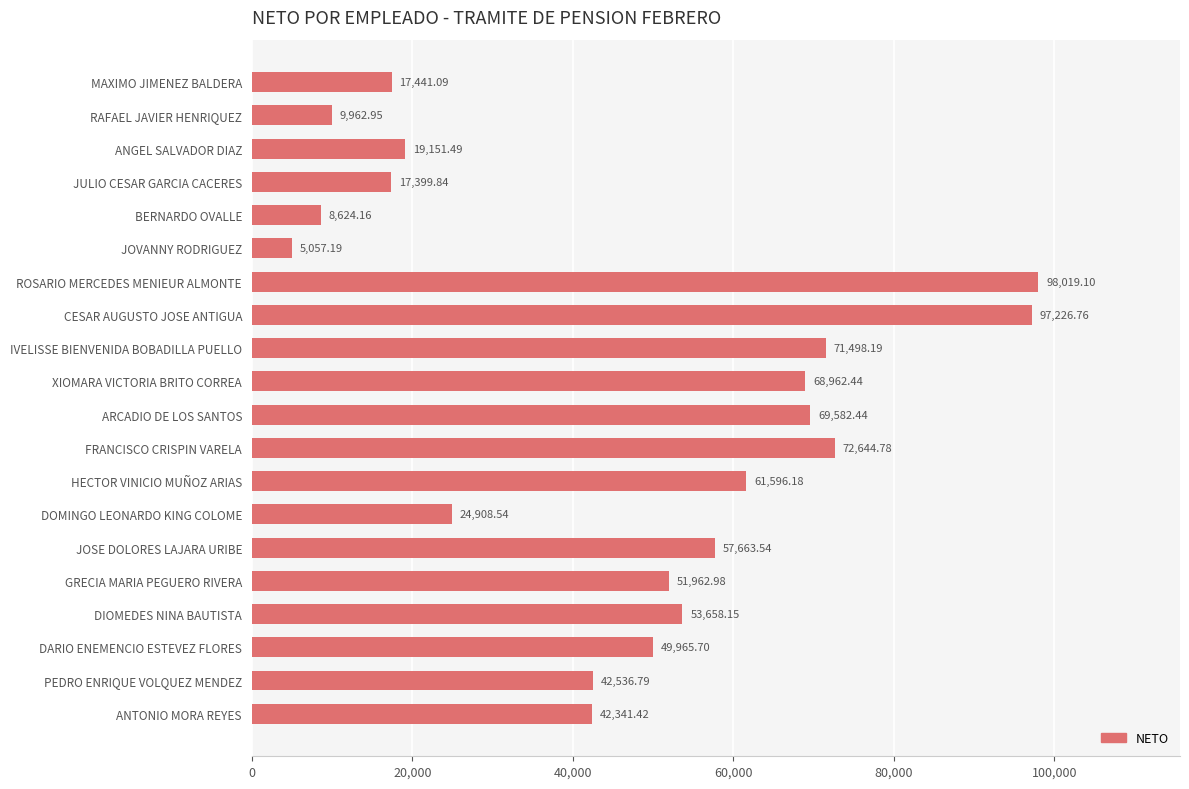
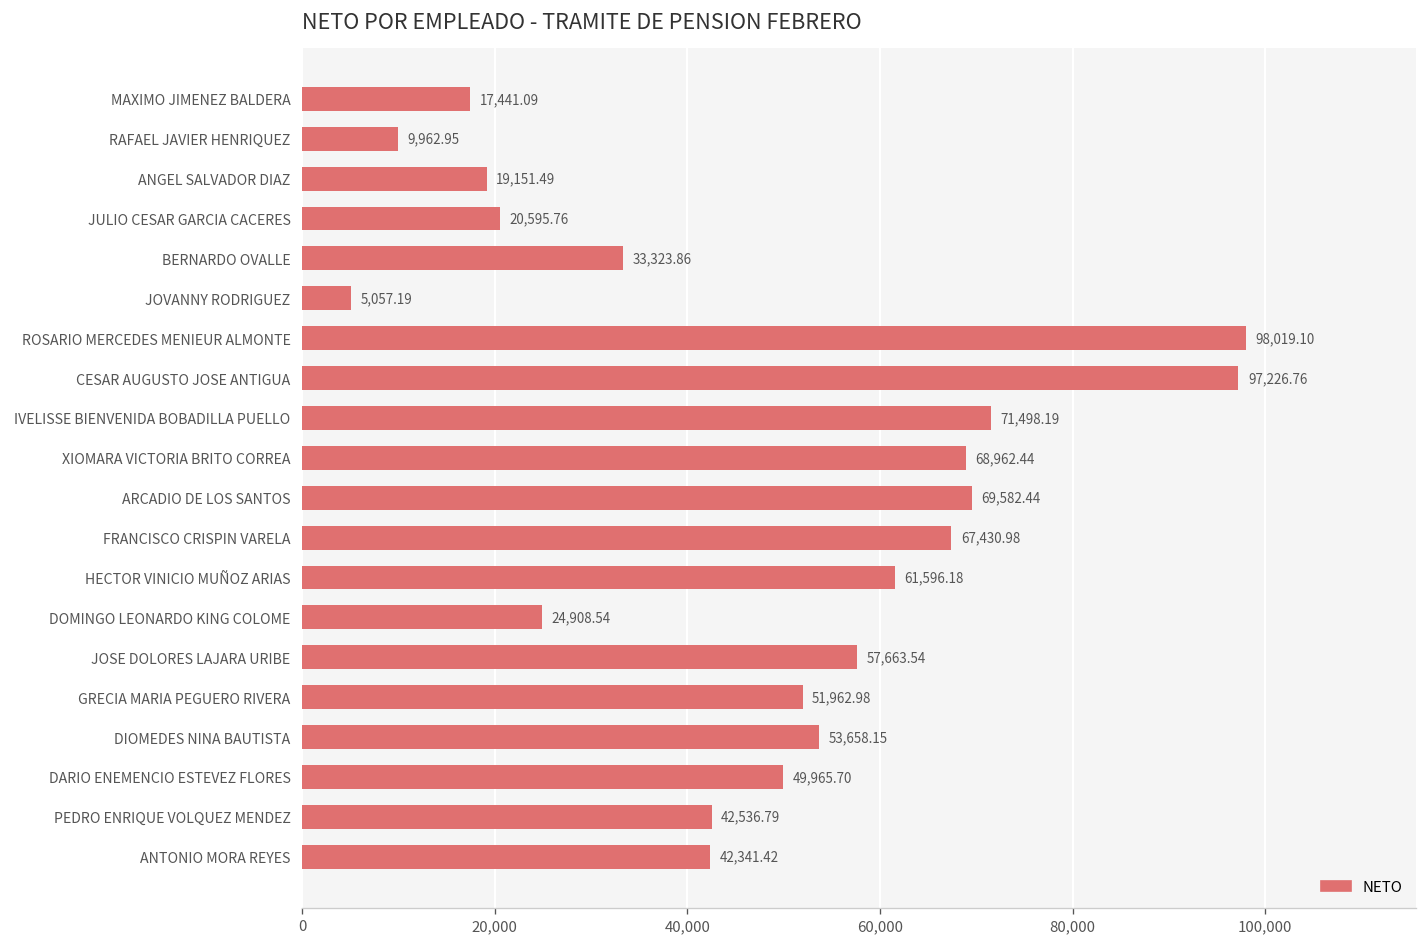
  {
    "MAXIMO JIMENEZ BALDERA": "17,441.09",
    "RAFAEL JAVIER HENRIQUEZ": "9,962.95",
    "ANGEL SALVADOR DIAZ": "19,151.49",
-   "JULIO CESAR GARCIA CACERES": "17,399.84",
-   "BERNARDO OVALLE": "8,624.16",
+   "JULIO CESAR GARCIA CACERES": "20,595.76",
+   "BERNARDO OVALLE": "33,323.86",
    "JOVANNY RODRIGUEZ": "5,057.19",
    "ROSARIO MERCEDES MENIEUR ALMONTE": "98,019.10",
    "CESAR AUGUSTO JOSE ANTIGUA": "97,226.76",
    "IVELISSE BIENVENIDA BOBADILLA PUELLO": "71,498.19",
    "XIOMARA VICTORIA BRITO CORREA": "68,962.44",
    "ARCADIO DE LOS SANTOS": "69,582.44",
-   "FRANCISCO CRISPIN VARELA": "72,644.78",
+   "FRANCISCO CRISPIN VARELA": "67,430.98",
    "HECTOR VINICIO MUÑOZ ARIAS": "61,596.18",
    "DOMINGO LEONARDO KING COLOME": "24,908.54",
    "JOSE DOLORES LAJARA URIBE": "57,663.54",
    "GRECIA MARIA PEGUERO RIVERA": "51,962.98",
    "DIOMEDES NINA BAUTISTA": "53,658.15",
    "DARIO ENEMENCIO ESTEVEZ FLORES": "49,965.70",
    "PEDRO ENRIQUE VOLQUEZ MENDEZ": "42,536.79",
    "ANTONIO MORA REYES": "42,341.42"
  }
